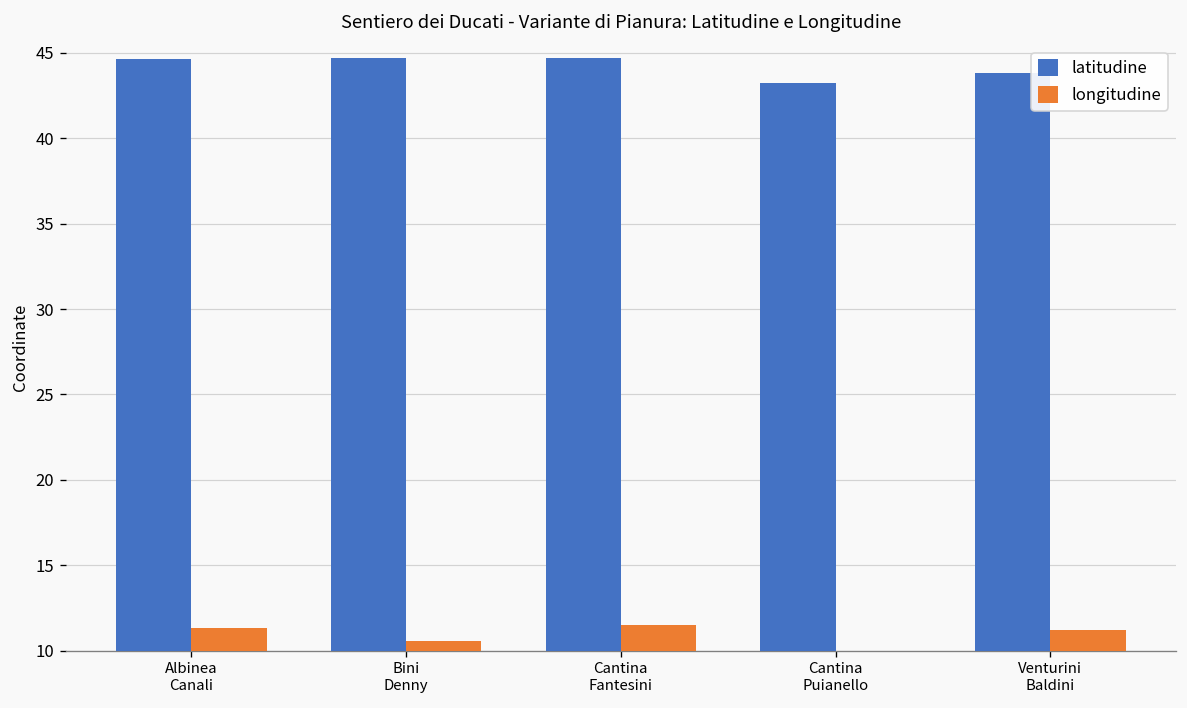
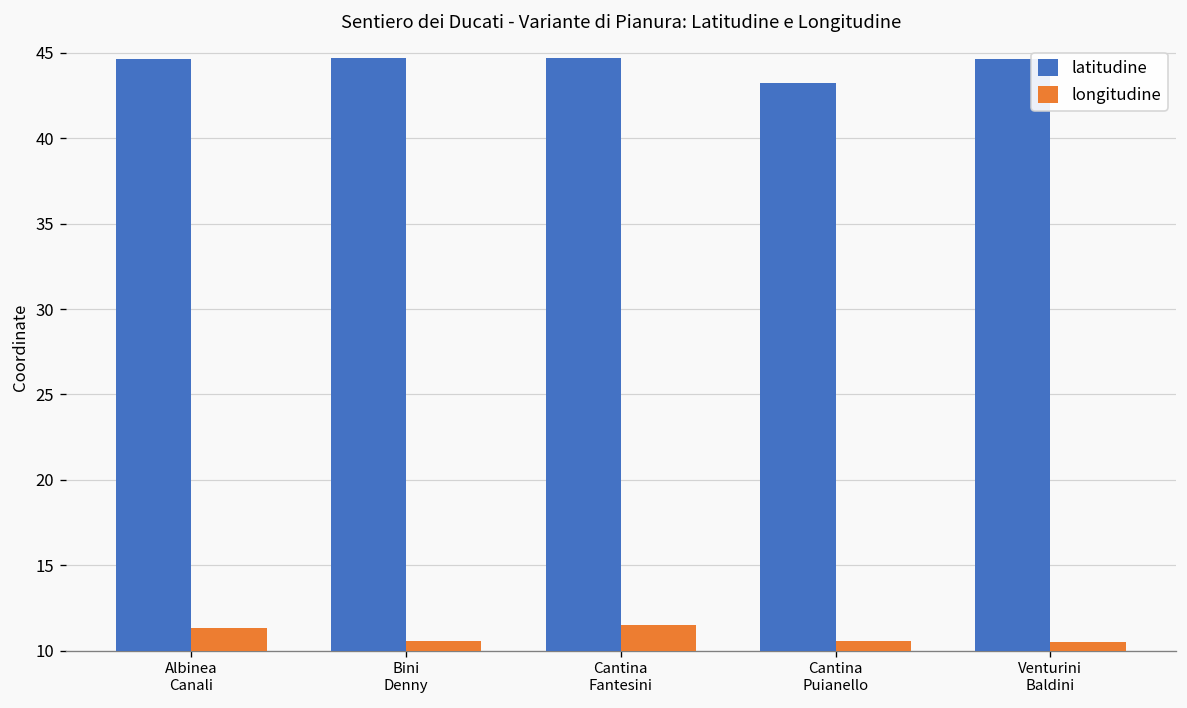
  {
    "latitudine": {
      "Albinea Canali": 44.7,
      "Bini Denny": 44.7,
      "Cantina Fantesini": 44.7,
      "Cantina Puianello": 43.2,
-     "Venturini Baldini": 43.8
+     "Venturini Baldini": 44.6
    },
    "longitudine": {
      "Albinea Canali": 11.3,
      "Bini Denny": 10.6,
      "Cantina Fantesini": 11.5,
-     "Cantina Puianello": 9.9,
-     "Venturini Baldini": 11.2
+     "Cantina Puianello": 10.6,
+     "Venturini Baldini": 10.5
    }
  }
